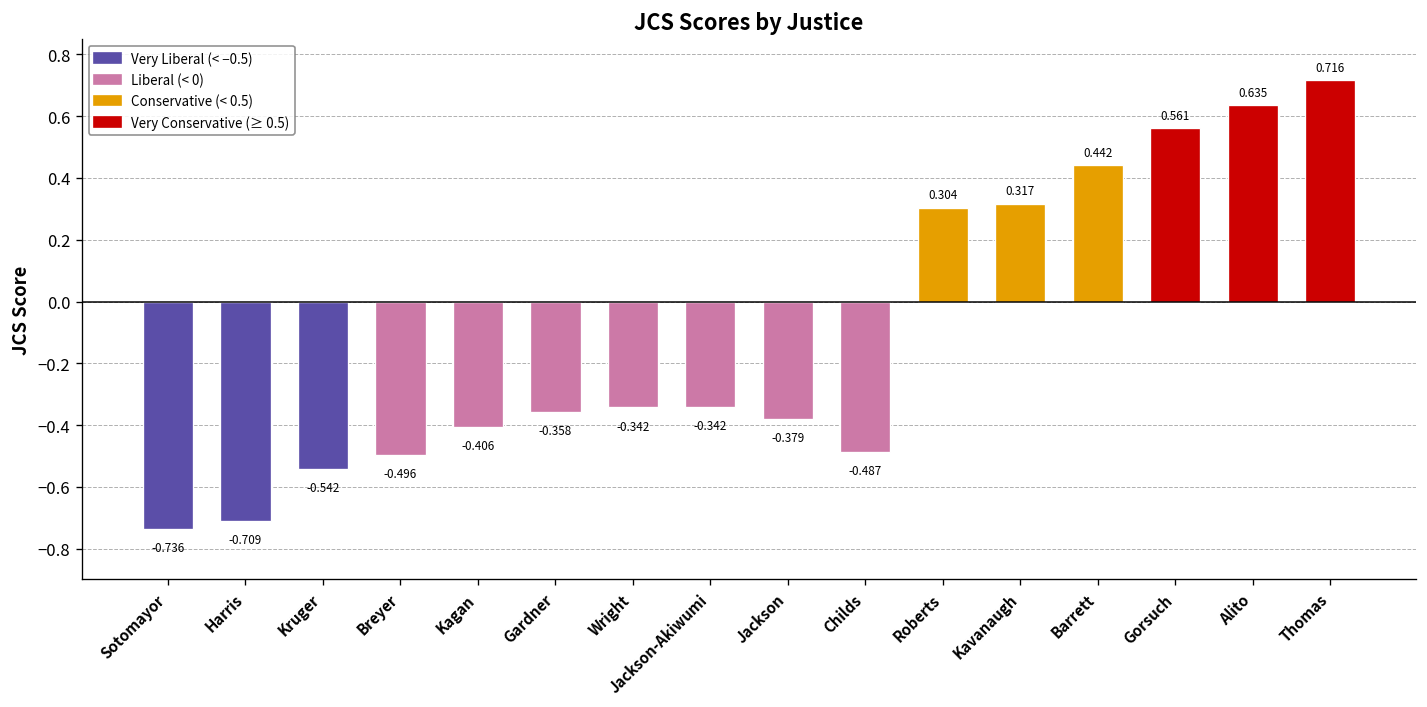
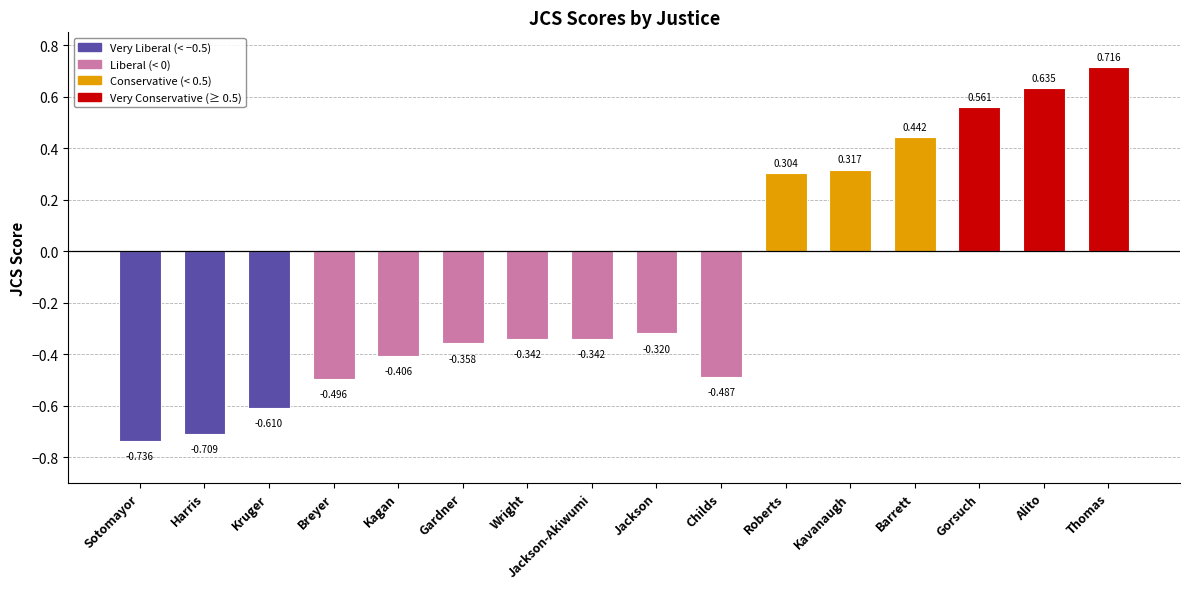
  {
    "Sotomayor": -0.736,
    "Harris": -0.709,
-   "Kruger": -0.542,
+   "Kruger": -0.610,
    "Breyer": -0.496,
    "Kagan": -0.406,
    "Gardner": -0.358,
    "Wright": -0.342,
    "Jackson-Akiwumi": -0.342,
-   "Jackson": -0.379,
+   "Jackson": -0.320,
    "Childs": -0.487,
    "Roberts": 0.304,
    "Kavanaugh": 0.317,
    "Barrett": 0.442,
    "Gorsuch": 0.561,
    "Alito": 0.635,
    "Thomas": 0.716
  }
